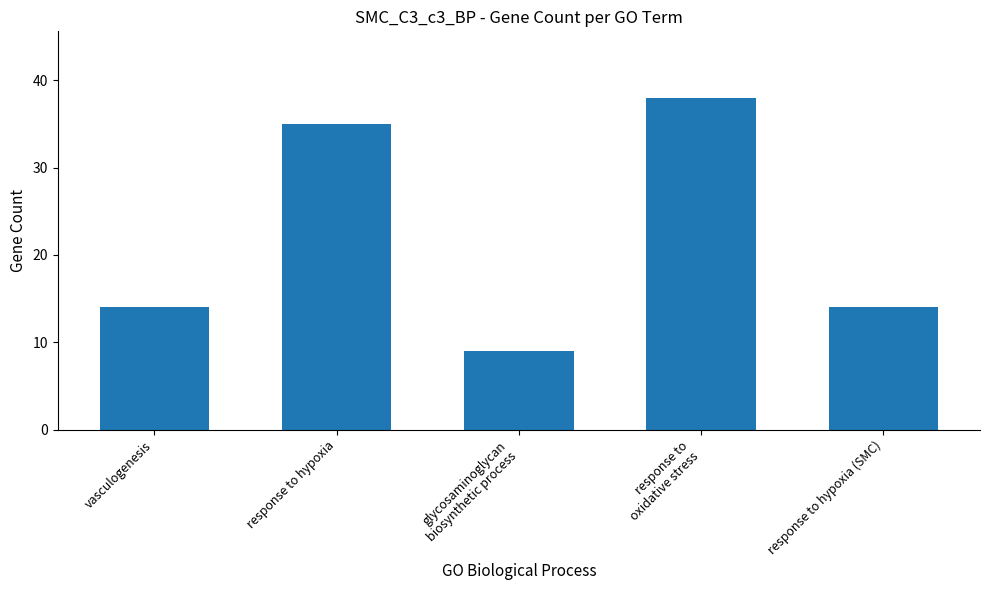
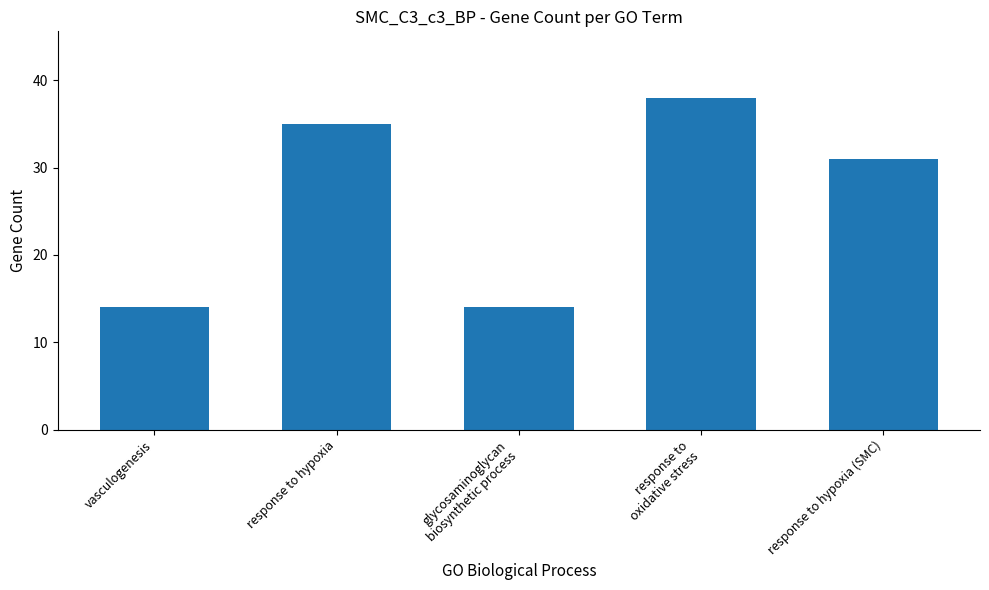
  {
    "vasculogenesis": 14,
    "response to hypoxia": 35,
-   "glycosaminoglycan biosynthetic process": 9,
+   "glycosaminoglycan biosynthetic process": 14,
    "response to oxidative stress": 38,
-   "response to hypoxia (SMC)": 14
+   "response to hypoxia (SMC)": 31
  }
